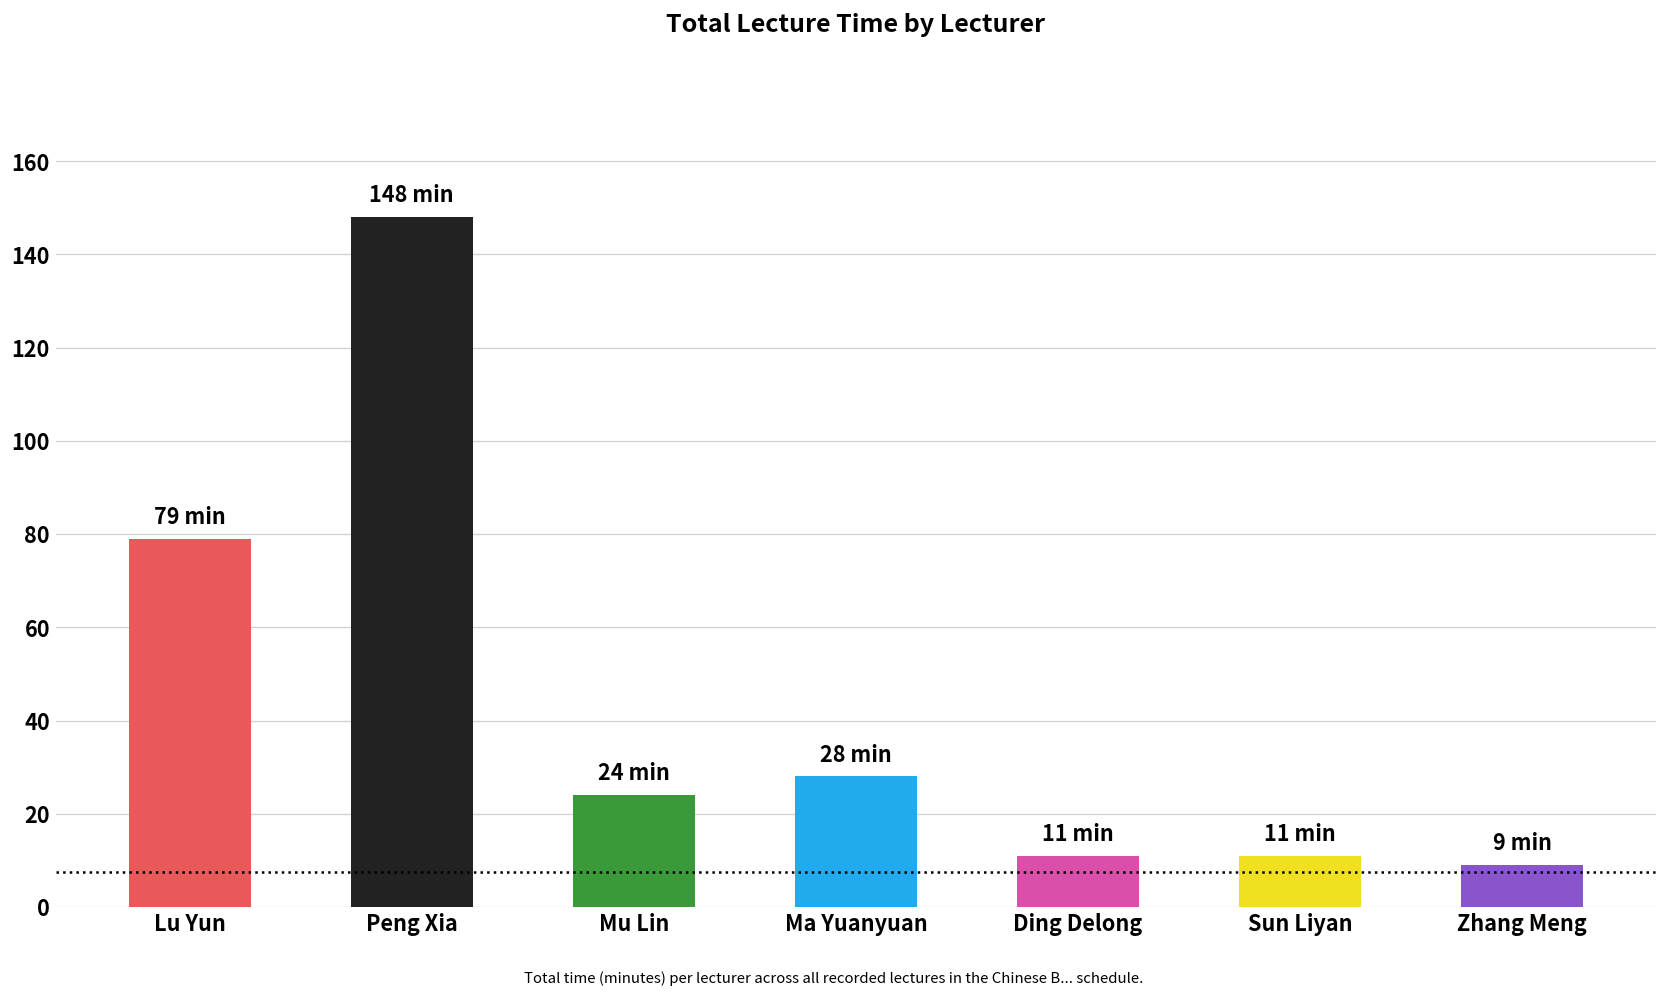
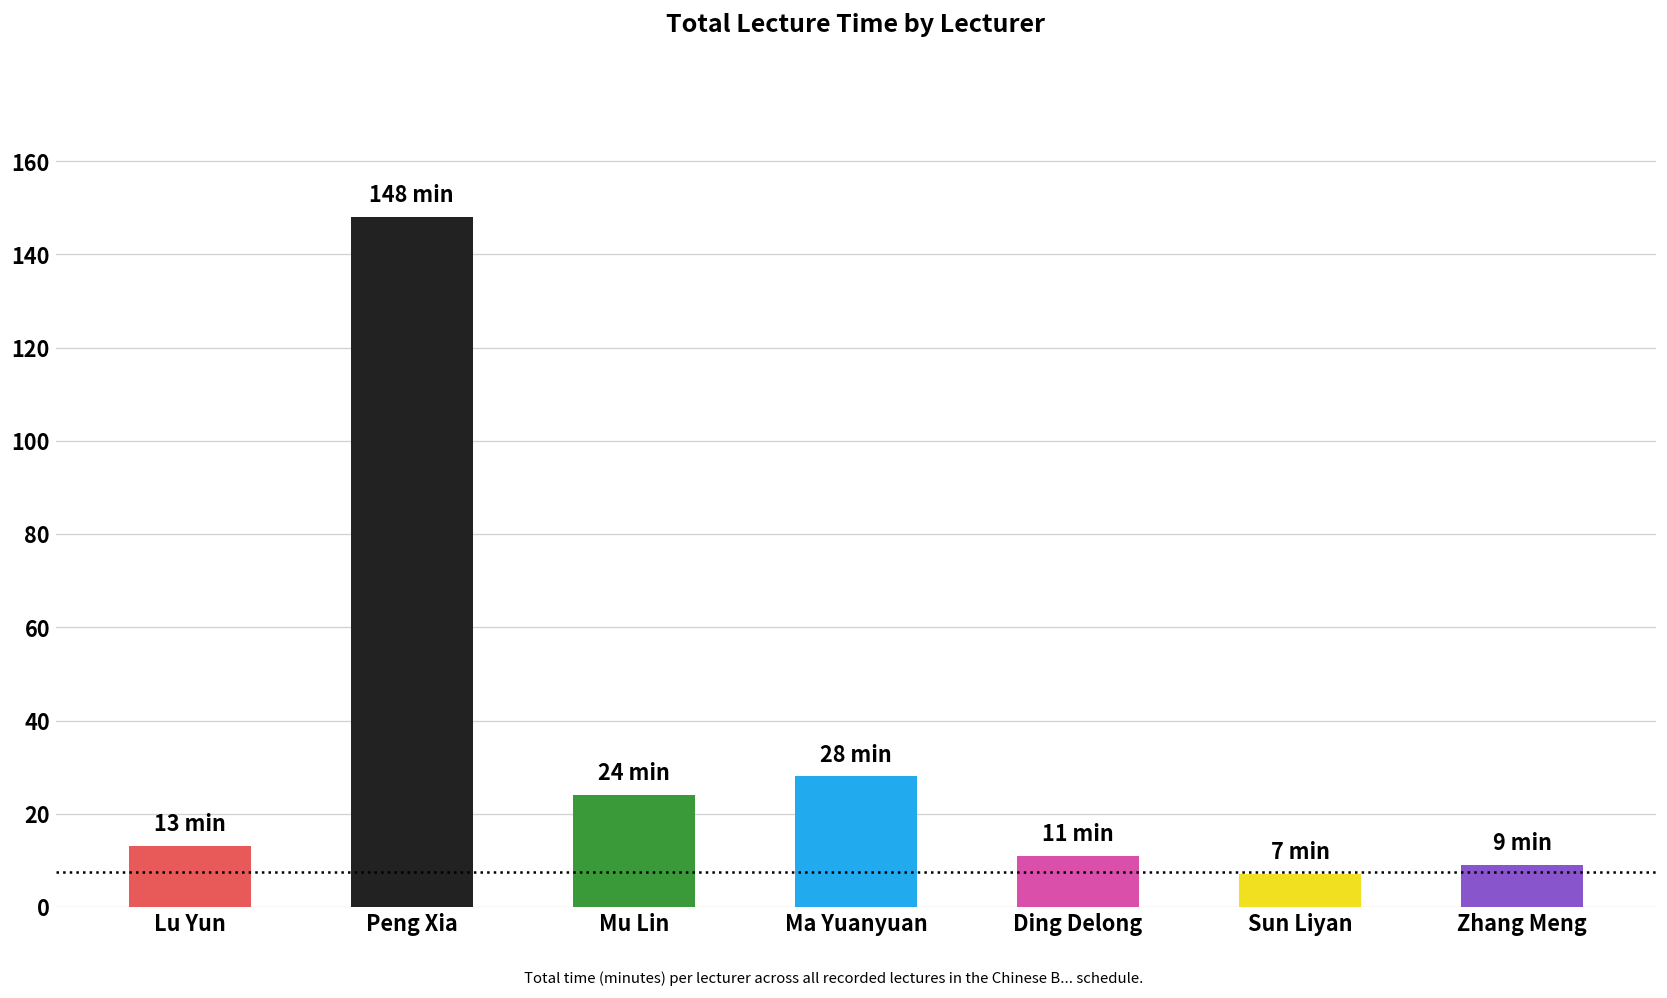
  {
-   "Lu Yun": 79,
+   "Lu Yun": 13,
    "Peng Xia": 148,
    "Mu Lin": 24,
    "Ma Yuanyuan": 28,
    "Ding Delong": 11,
-   "Sun Liyan": 11,
+   "Sun Liyan": 7,
    "Zhang Meng": 9
  }
